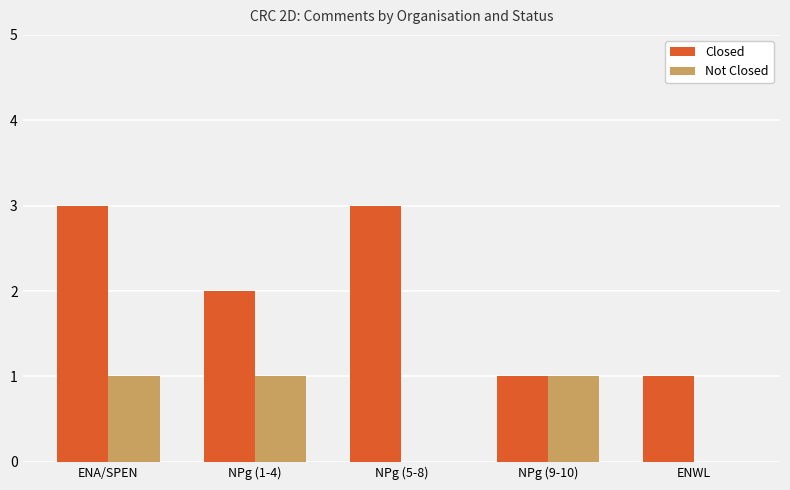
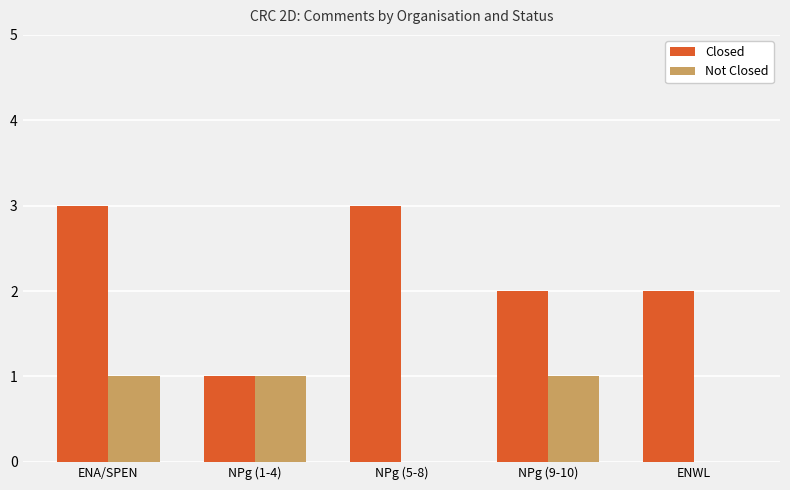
  {
    "Closed": {
      "ENA/SPEN": 3,
-     "NPg (1-4)": 2,
+     "NPg (1-4)": 1,
      "NPg (5-8)": 3,
-     "NPg (9-10)": 1,
-     "ENWL": 1
+     "NPg (9-10)": 2,
+     "ENWL": 2
    },
    "Not Closed": {
      "ENA/SPEN": 1,
      "NPg (1-4)": 1,
      "NPg (5-8)": 0,
      "NPg (9-10)": 1,
      "ENWL": 0
    }
  }
